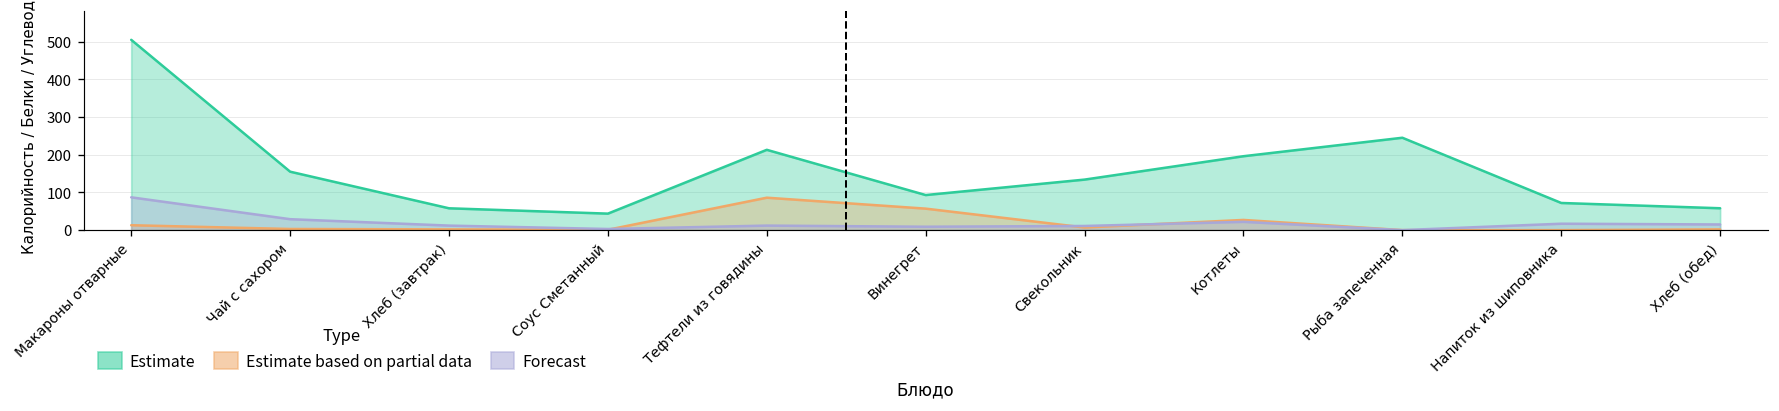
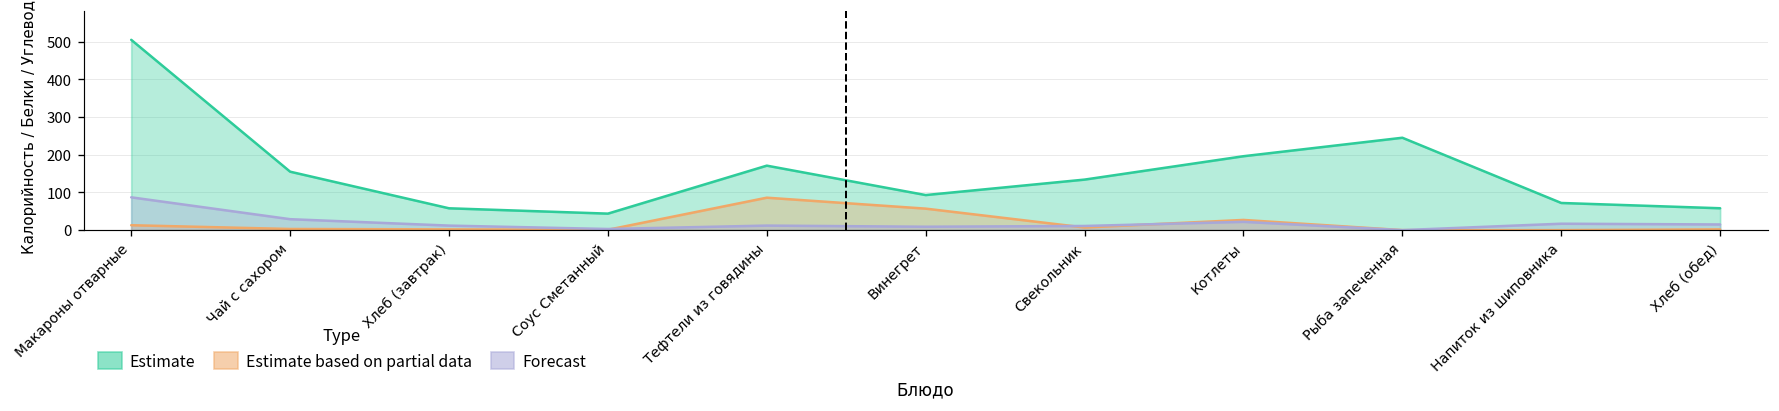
  {
    "Estimate": {
      "Макароны отварные": 500,
      "Чай с сахором": 160,
      "Хлеб (завтрак)": 60,
      "Соус Сметанный": 40,
-     "Тефтели из говядины": 210,
+     "Тефтели из говядины": 170,
      "Винегрет": 90,
      "Свекольник": 130,
      "Котлеты": 200,
      "Рыба запеченная": 250,
      "Напиток из шиповника": 70,
      "Хлеб (обед)": 60
    },
    "Estimate based on partial data": {
      "Макароны отварные": 10,
      "Чай с сахором": 0,
      "Хлеб (завтрак)": 0,
      "Тефтели из говядины": 90,
      "Винегрет": 60,
      "Напиток из шиповника": 0,
      "Хлеб (обед)": 0
    },
    "Forecast": {
      "Макароны отварные": 90,
      "Чай с сахором": 30,
      "Хлеб (завтрак)": 10,
      "Тефтели из говядины": 10,
      "Винегрет": 10,
      "Напиток из шиповника": 20,
      "Хлеб (обед)": 20
    }
  }
